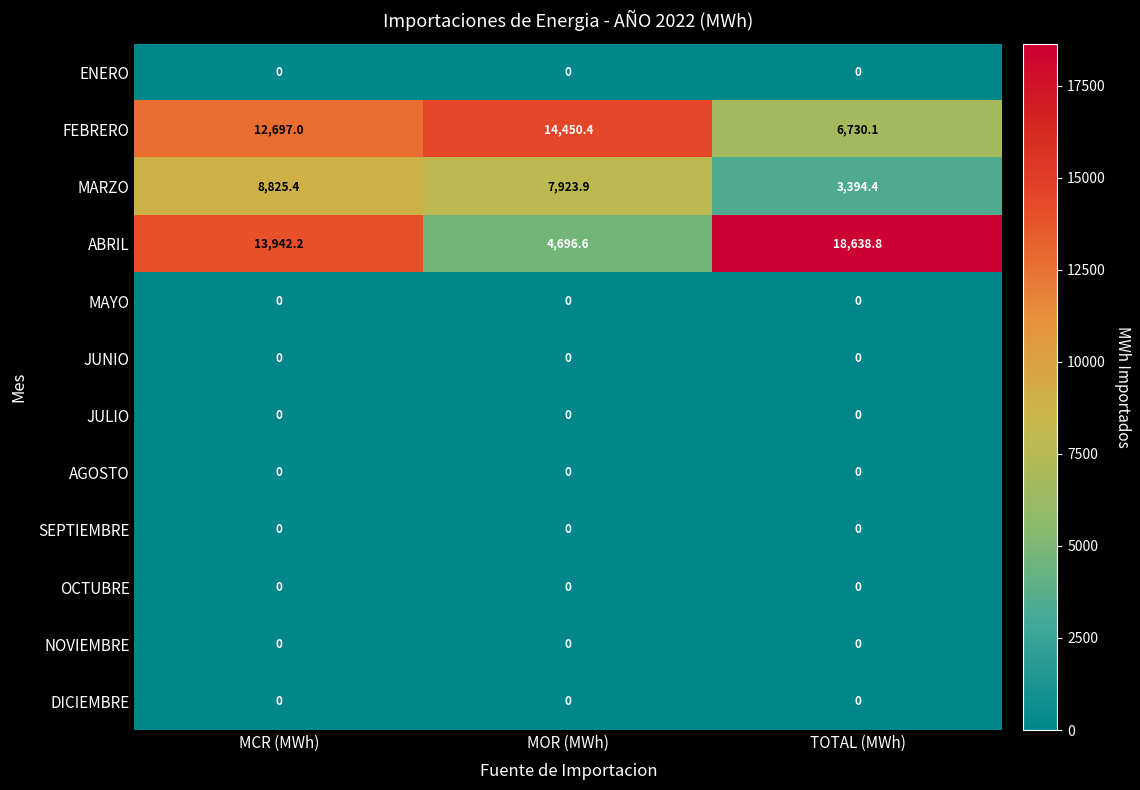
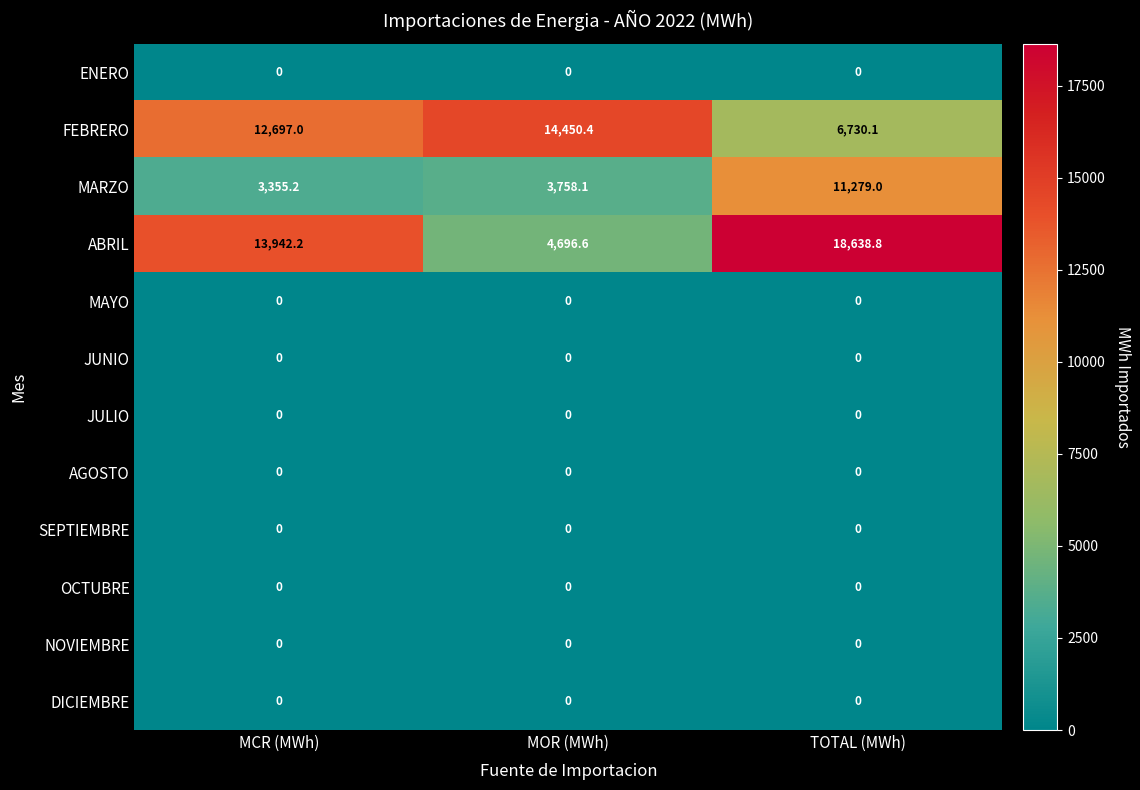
  {
    "ENERO": {
      "MCR (MWh)": "0",
      "MOR (MWh)": "0",
      "TOTAL (MWh)": "0"
    },
    "FEBRERO": {
      "MCR (MWh)": "12,697.0",
      "MOR (MWh)": "14,450.4",
      "TOTAL (MWh)": "6,730.1"
    },
    "MARZO": {
-     "MCR (MWh)": "8,825.4",
-     "MOR (MWh)": "7,923.9",
-     "TOTAL (MWh)": "3,394.4"
+     "MCR (MWh)": "3,355.2",
+     "MOR (MWh)": "3,758.1",
+     "TOTAL (MWh)": "11,279.0"
    },
    "ABRIL": {
      "MCR (MWh)": "13,942.2",
      "MOR (MWh)": "4,696.6",
      "TOTAL (MWh)": "18,638.8"
    },
    "MAYO": {
      "MCR (MWh)": "0",
      "MOR (MWh)": "0",
      "TOTAL (MWh)": "0"
    },
    "JUNIO": {
      "MCR (MWh)": "0",
      "MOR (MWh)": "0",
      "TOTAL (MWh)": "0"
    },
    "JULIO": {
      "MCR (MWh)": "0",
      "MOR (MWh)": "0",
      "TOTAL (MWh)": "0"
    },
    "AGOSTO": {
      "MCR (MWh)": "0",
      "MOR (MWh)": "0",
      "TOTAL (MWh)": "0"
    },
    "SEPTIEMBRE": {
      "MCR (MWh)": "0",
      "MOR (MWh)": "0",
      "TOTAL (MWh)": "0"
    },
    "OCTUBRE": {
      "MCR (MWh)": "0",
      "MOR (MWh)": "0",
      "TOTAL (MWh)": "0"
    },
    "NOVIEMBRE": {
      "MCR (MWh)": "0",
      "MOR (MWh)": "0",
      "TOTAL (MWh)": "0"
    },
    "DICIEMBRE": {
      "MCR (MWh)": "0",
      "MOR (MWh)": "0",
      "TOTAL (MWh)": "0"
    }
  }
